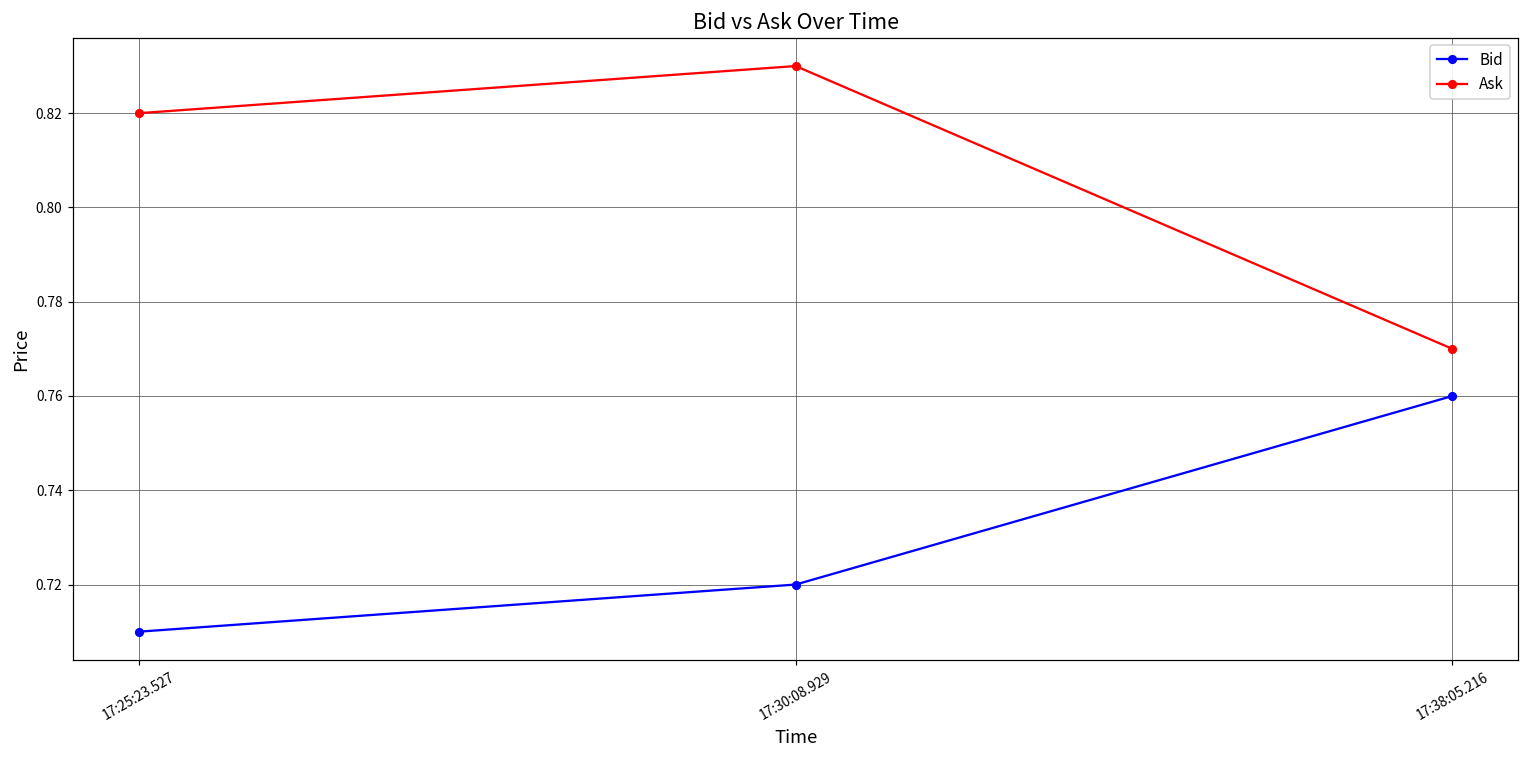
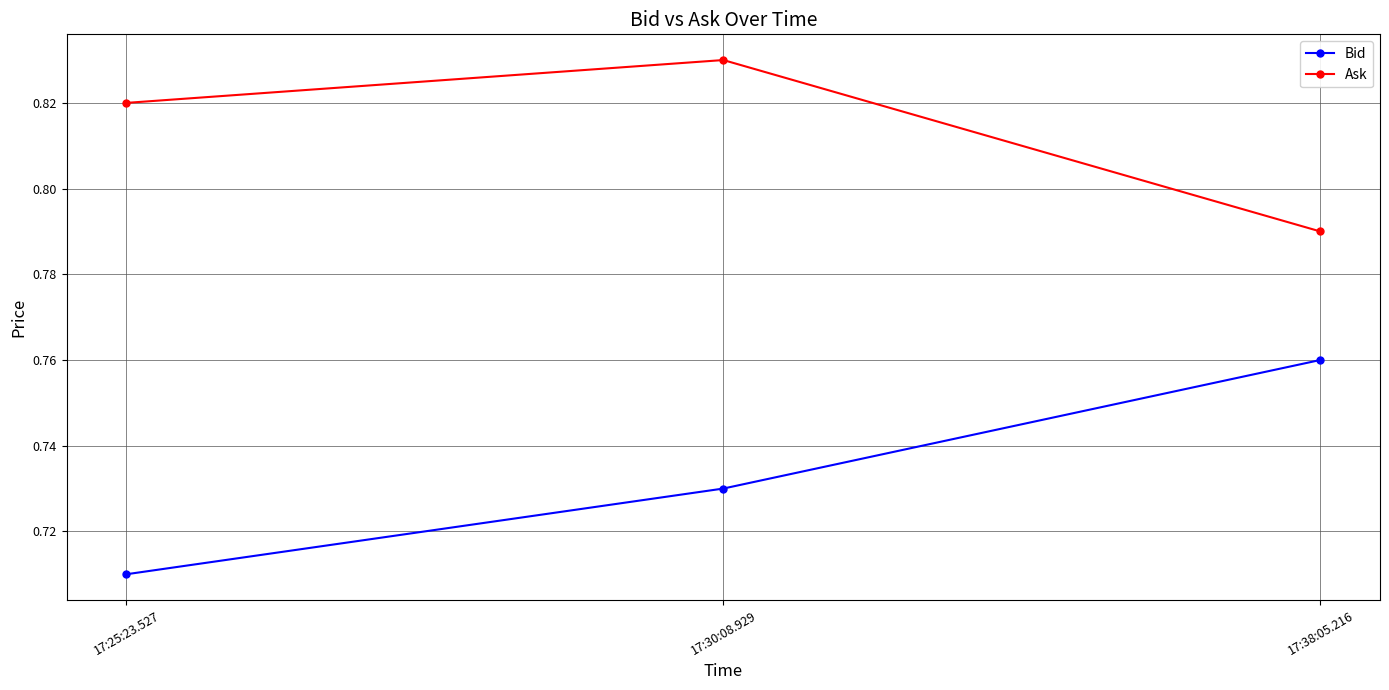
  {
    "Bid": {
      "17:25:23.527": 0.71,
-     "17:30:08.929": 0.72,
+     "17:30:08.929": 0.73,
      "17:38:05.216": 0.76
    },
    "Ask": {
      "17:25:23.527": 0.82,
      "17:30:08.929": 0.83,
-     "17:38:05.216": 0.77
+     "17:38:05.216": 0.79
    }
  }
